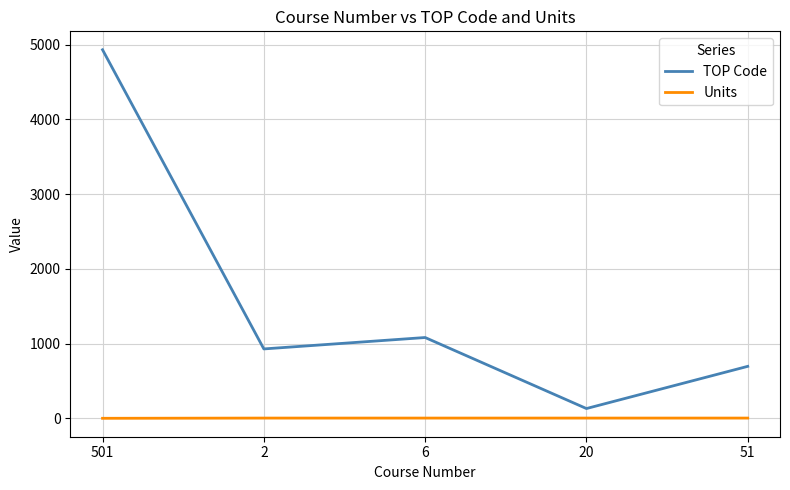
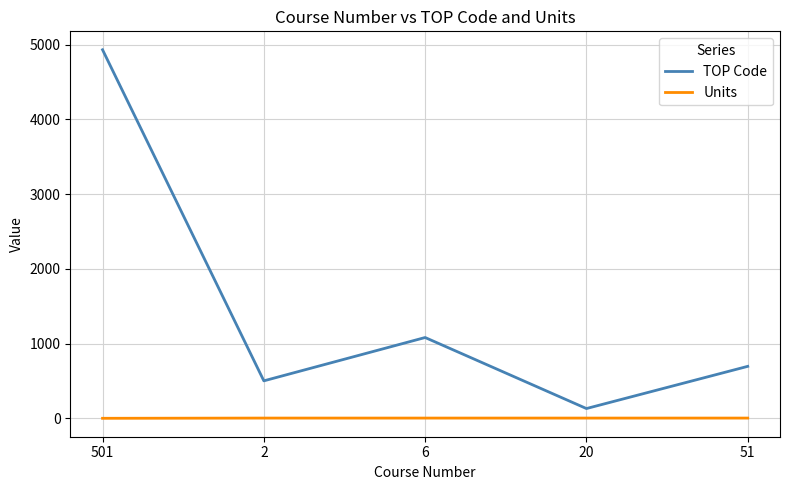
  {
    "TOP Code": {
      "501": 4900,
-     "2": 900,
+     "2": 500,
      "6": 1100,
      "20": 100,
      "51": 700
    },
    "Units": {
      "501": 0,
      "2": 0,
      "6": 0,
      "20": 0,
      "51": 0
    }
  }
